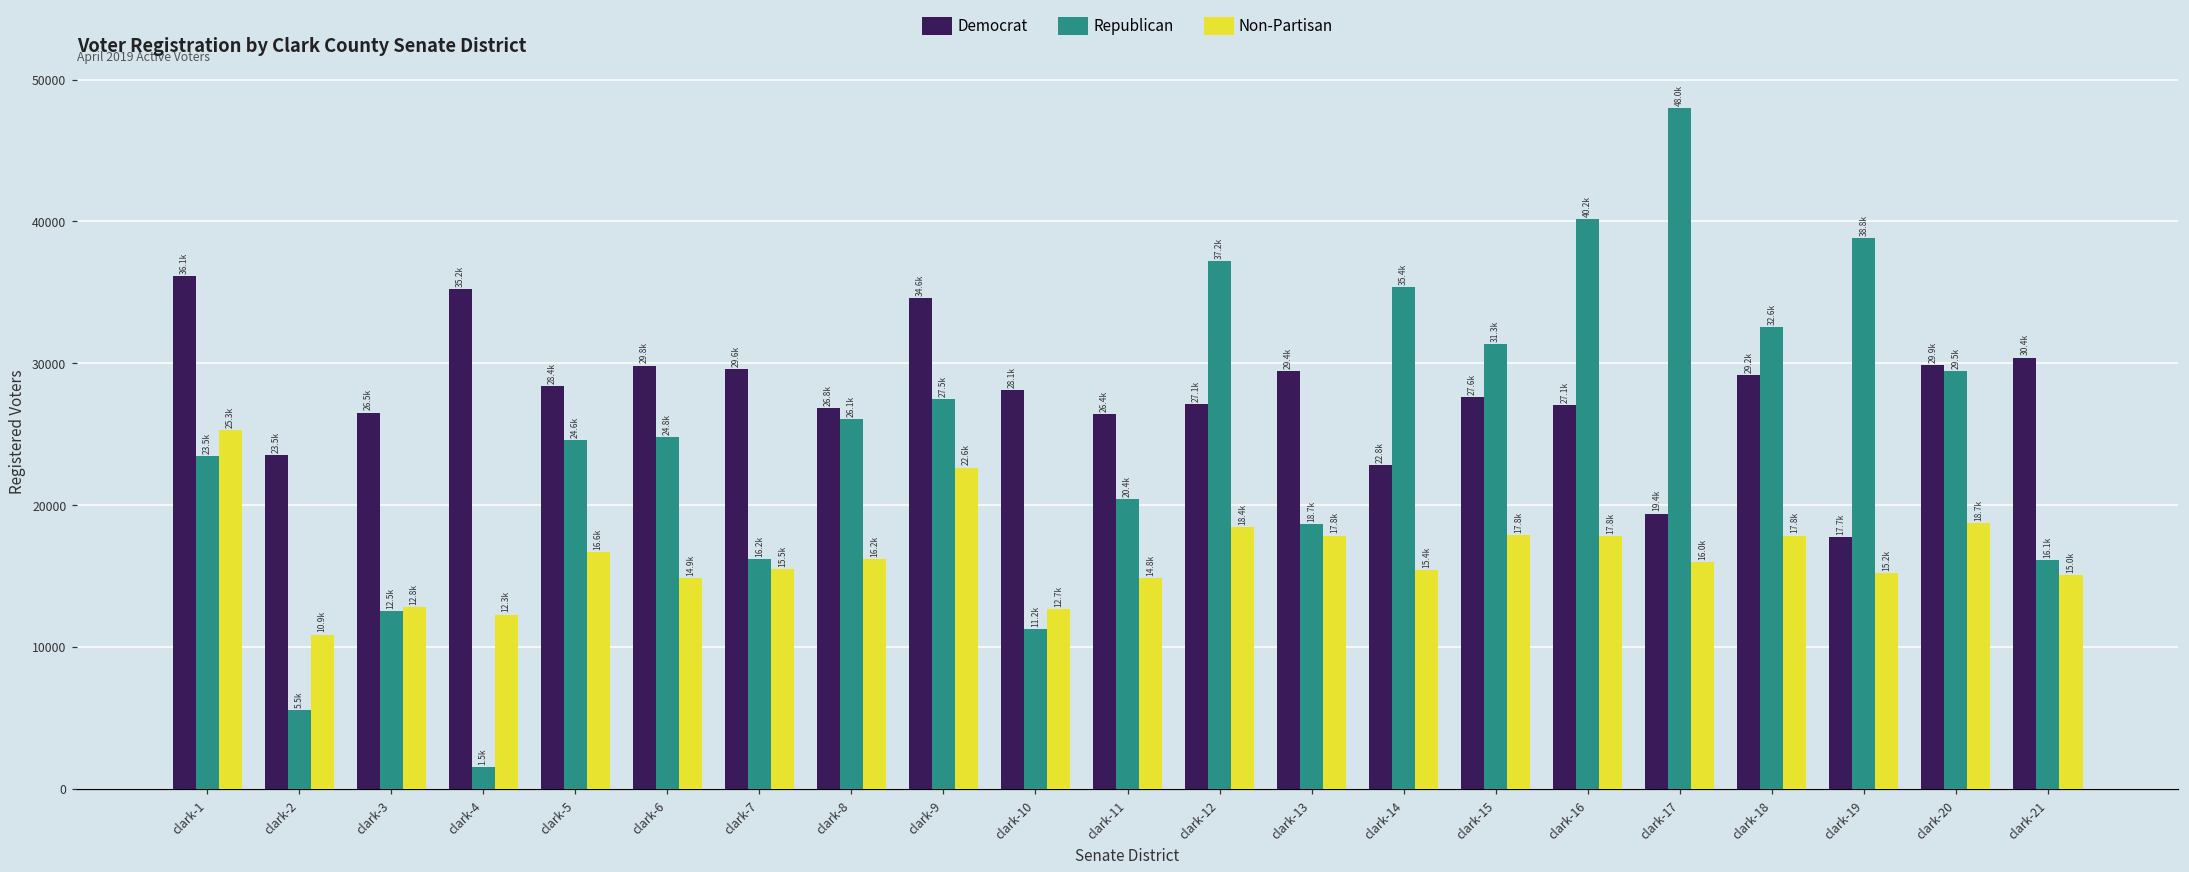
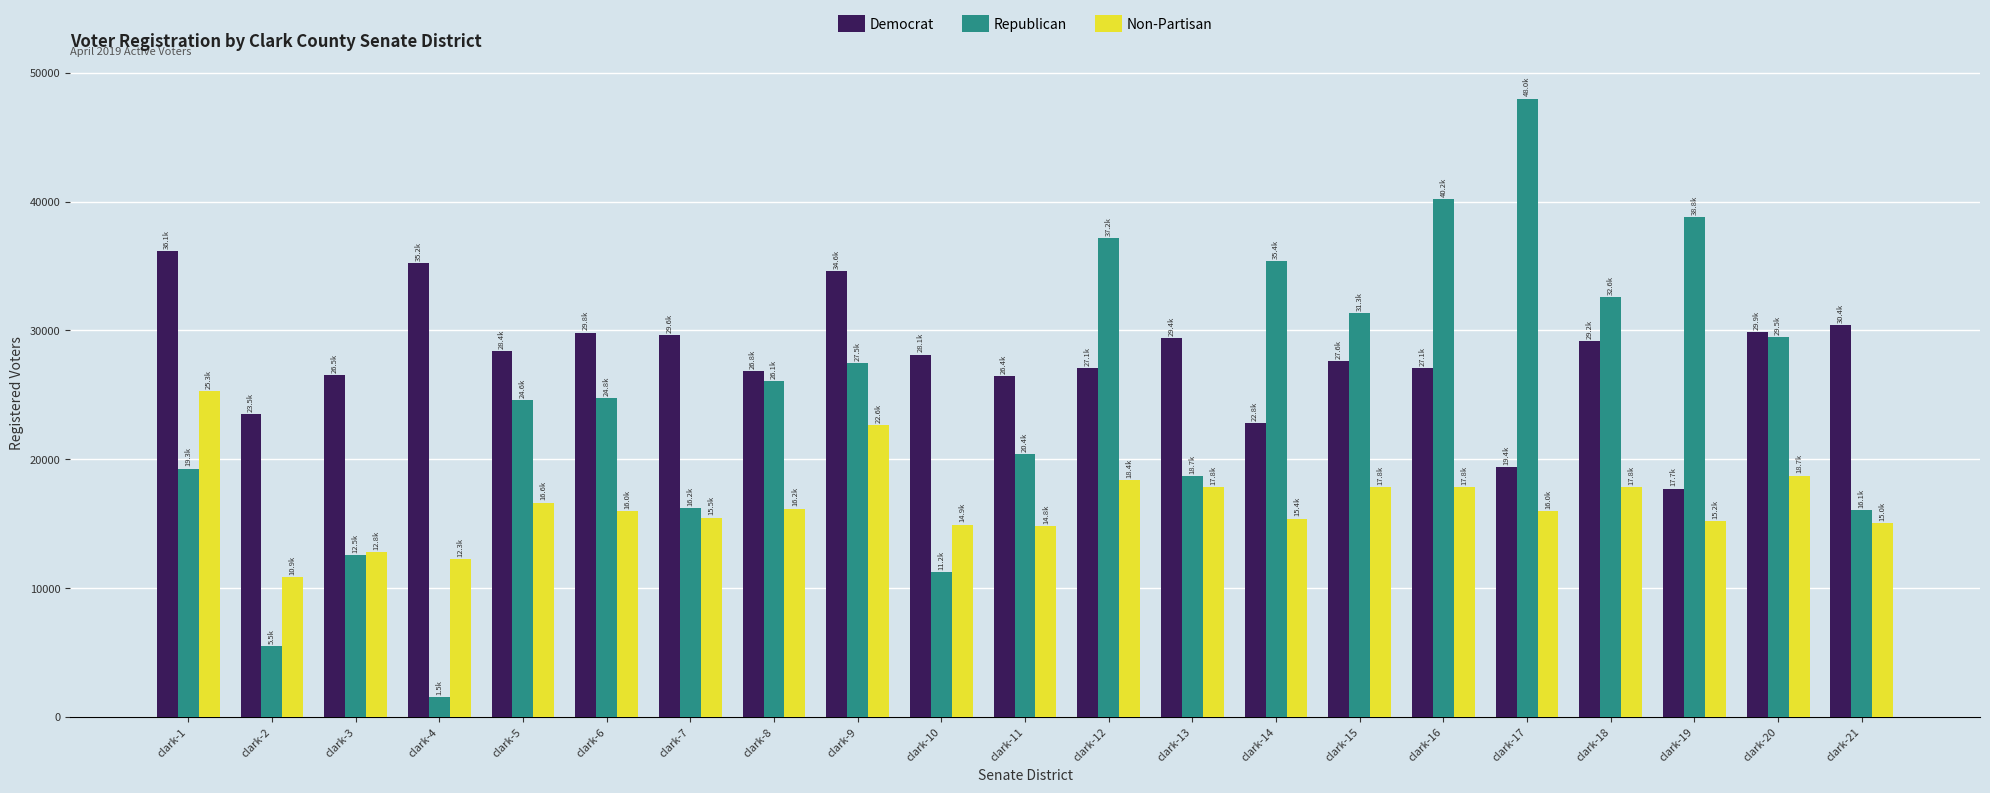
  {
    "Democrat": {
      "clark-1": "36.1k",
      "clark-2": "23.5k",
      "clark-3": "26.5k",
      "clark-4": "35.2k",
      "clark-5": "28.4k",
      "clark-6": "29.8k",
      "clark-7": "29.6k",
      "clark-8": "26.8k",
      "clark-9": "34.6k",
      "clark-10": "28.1k",
      "clark-11": "26.4k",
      "clark-12": "27.1k",
      "clark-13": "29.4k",
      "clark-14": "22.8k",
      "clark-15": "27.6k",
      "clark-16": "27.1k",
      "clark-17": "19.4k",
      "clark-18": "29.2k",
      "clark-19": "17.7k",
      "clark-20": "29.9k",
      "clark-21": "30.4k"
    },
    "Republican": {
-     "clark-1": "23.5k",
+     "clark-1": "19.3k",
      "clark-2": "5.5k",
      "clark-3": "12.5k",
      "clark-4": "1.5k",
      "clark-5": "24.6k",
      "clark-6": "24.8k",
      "clark-7": "16.2k",
      "clark-8": "26.1k",
      "clark-9": "27.5k",
      "clark-10": "11.2k",
      "clark-11": "20.4k",
      "clark-12": "37.2k",
      "clark-13": "18.7k",
      "clark-14": "35.4k",
      "clark-15": "31.3k",
      "clark-16": "40.2k",
      "clark-17": "48.0k",
      "clark-18": "32.6k",
      "clark-19": "38.8k",
      "clark-20": "29.5k",
      "clark-21": "16.1k"
    },
    "Non-Partisan": {
      "clark-1": "25.3k",
      "clark-2": "10.9k",
      "clark-3": "12.8k",
      "clark-4": "12.3k",
      "clark-5": "16.6k",
-     "clark-6": "14.9k",
+     "clark-6": "16.0k",
      "clark-7": "15.5k",
      "clark-8": "16.2k",
      "clark-9": "22.6k",
-     "clark-10": "12.7k",
+     "clark-10": "14.9k",
      "clark-11": "14.8k",
      "clark-12": "18.4k",
      "clark-13": "17.8k",
      "clark-14": "15.4k",
      "clark-15": "17.8k",
      "clark-16": "17.8k",
      "clark-17": "16.0k",
      "clark-18": "17.8k",
      "clark-19": "15.2k",
      "clark-20": "18.7k",
      "clark-21": "15.0k"
    }
  }
